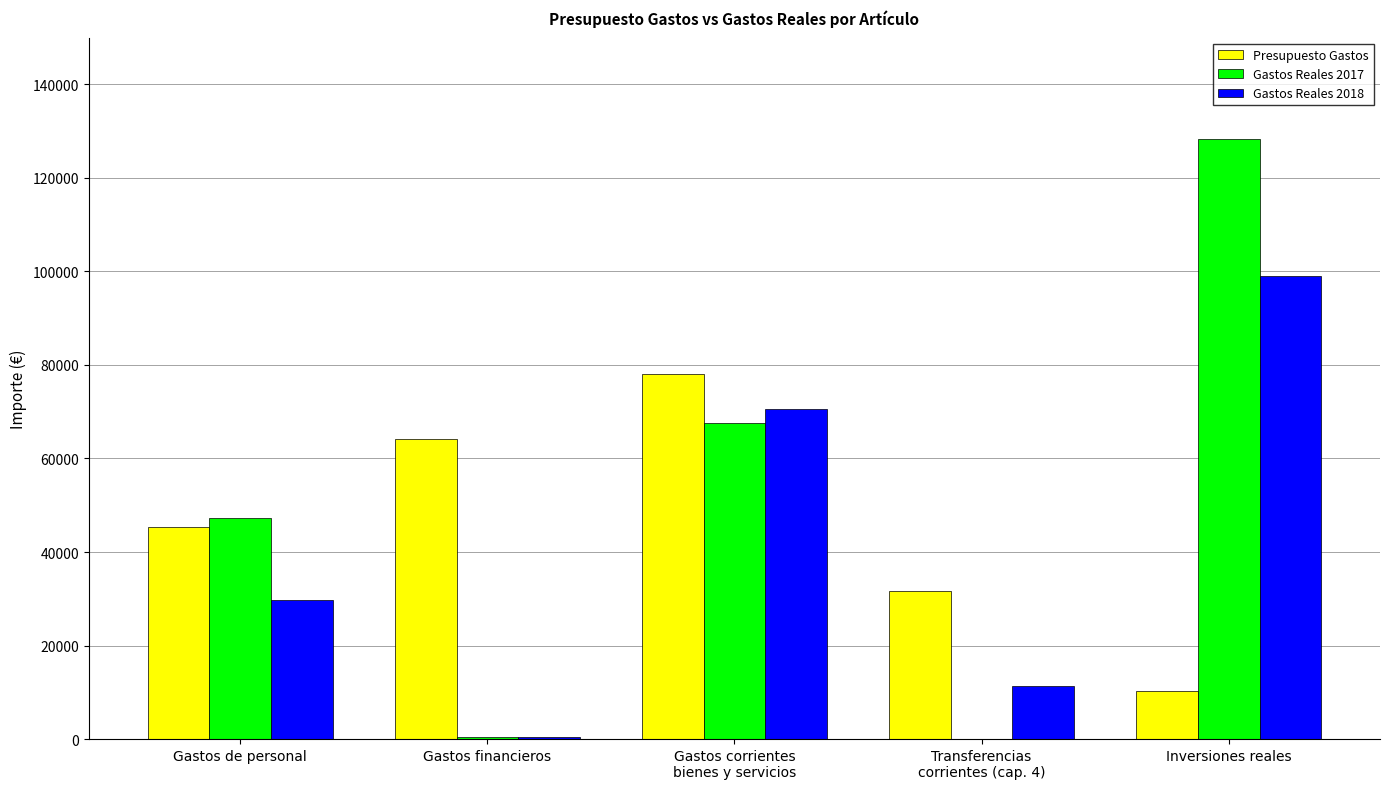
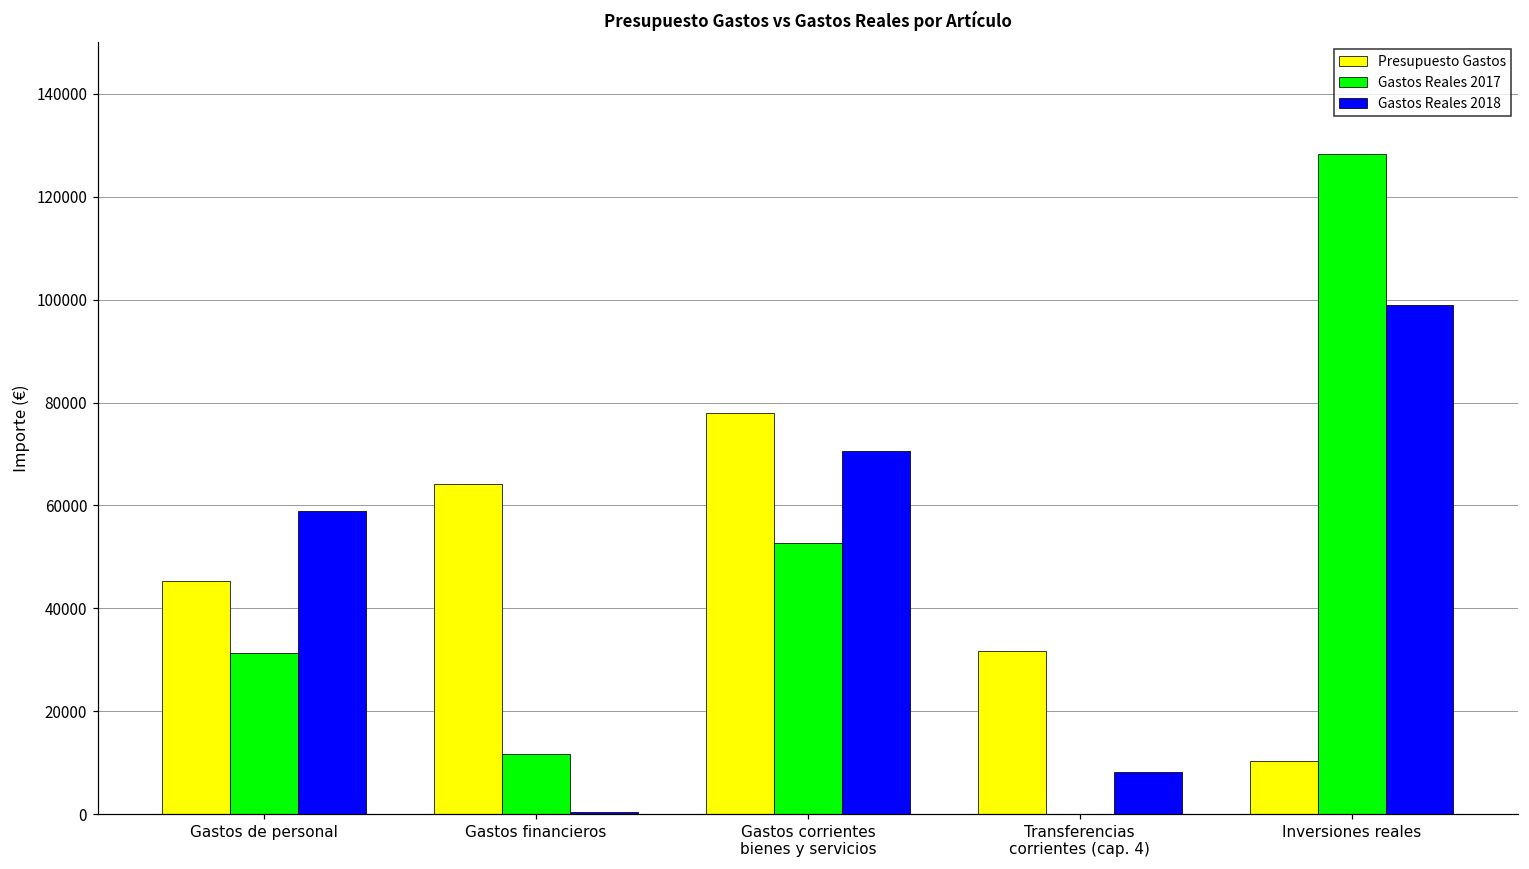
  {
    "Presupuesto Gastos": {
      "Gastos de personal": 45000,
      "Gastos financieros": 64000,
      "Gastos corrientes bienes y servicios": 78000,
      "Transferencias corrientes (cap. 4)": 32000,
      "Inversiones reales": 10000
    },
    "Gastos Reales 2017": {
-     "Gastos de personal": 47000,
-     "Gastos financieros": 0,
-     "Gastos corrientes bienes y servicios": 68000,
+     "Gastos de personal": 31000,
+     "Gastos financieros": 12000,
+     "Gastos corrientes bienes y servicios": 53000,
      "Transferencias corrientes (cap. 4)": 0,
      "Inversiones reales": 128000
    },
    "Gastos Reales 2018": {
-     "Gastos de personal": 30000,
+     "Gastos de personal": 59000,
      "Gastos corrientes bienes y servicios": 71000,
-     "Transferencias corrientes (cap. 4)": 11000,
+     "Transferencias corrientes (cap. 4)": 8000,
      "Inversiones reales": 99000
    }
  }
